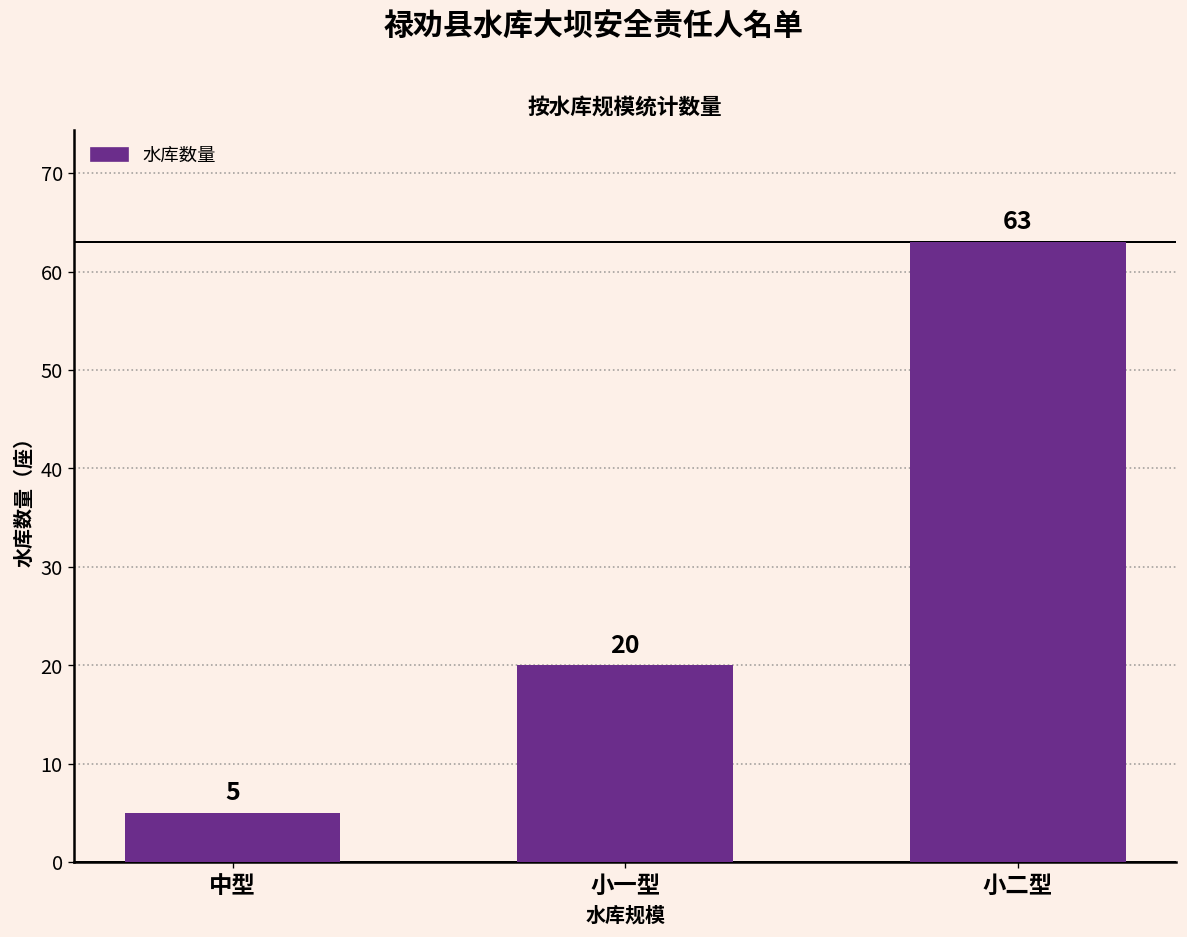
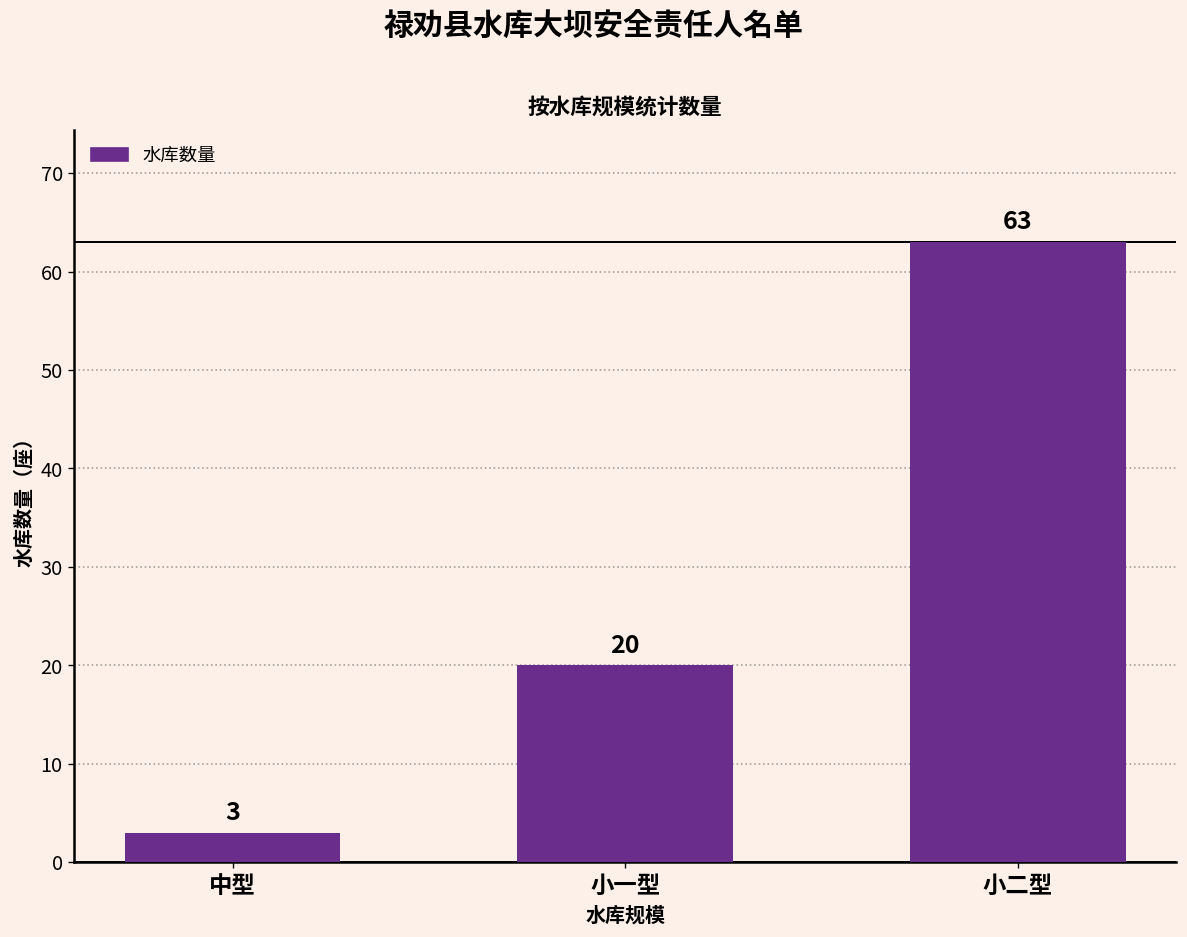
  {
-   "中型": 5,
+   "中型": 3,
    "小一型": 20,
    "小二型": 63
  }
